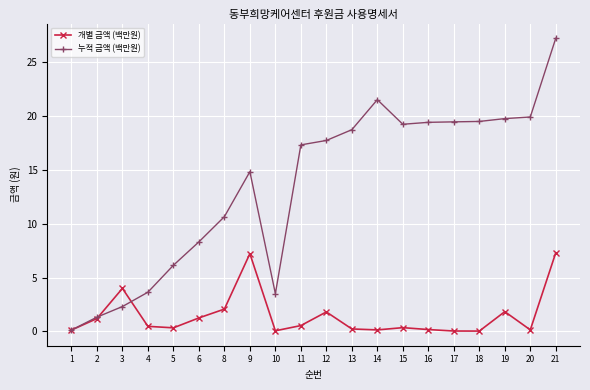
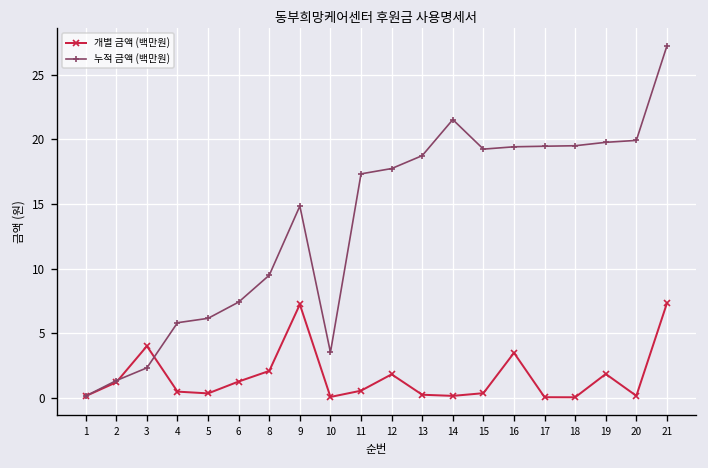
  {
    "개별 금액 (백만원)": {
      "3": 4.0,
      "4": 0.5,
      "5": 0.3,
      "6": 1.3,
      "8": 2.1,
      "9": 7.2,
      "10": 0.1,
      "11": 0.5,
      "12": 1.8,
      "13": 0.2,
      "14": 0.1,
      "15": 0.4,
-     "16": 0.2,
+     "16": 3.5,
      "17": 0.0,
      "18": 0.0,
      "19": 1.8,
      "20": 0.2,
      "21": 7.3
    },
    "누적 금액 (백만원)": {
      "3": 2.3,
-     "4": 3.6,
+     "4": 5.8,
      "5": 6.2,
-     "6": 8.3,
-     "8": 10.7,
+     "6": 7.4,
+     "8": 9.5,
      "9": 14.8,
      "10": 3.5,
      "11": 17.3,
      "12": 17.7,
      "13": 18.7,
      "14": 21.5,
      "15": 19.3,
      "16": 19.4,
      "17": 19.5,
      "18": 19.5,
      "19": 19.8,
      "20": 19.9,
      "21": 27.2
    }
  }
